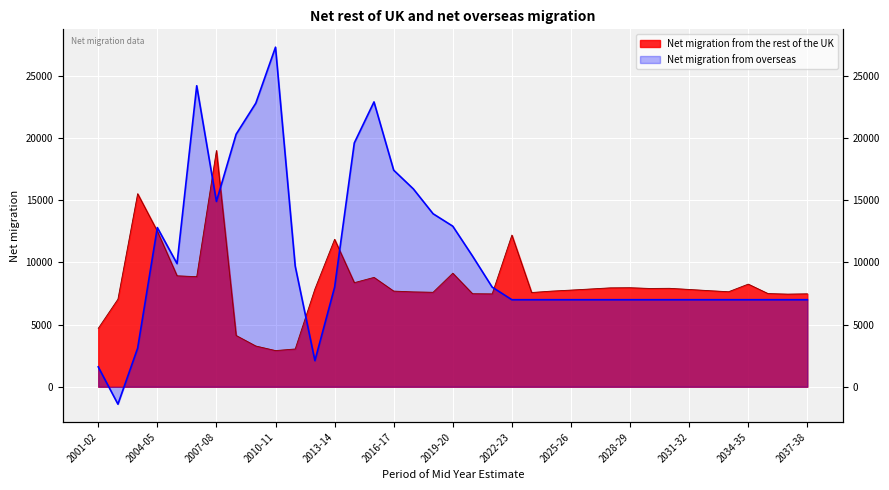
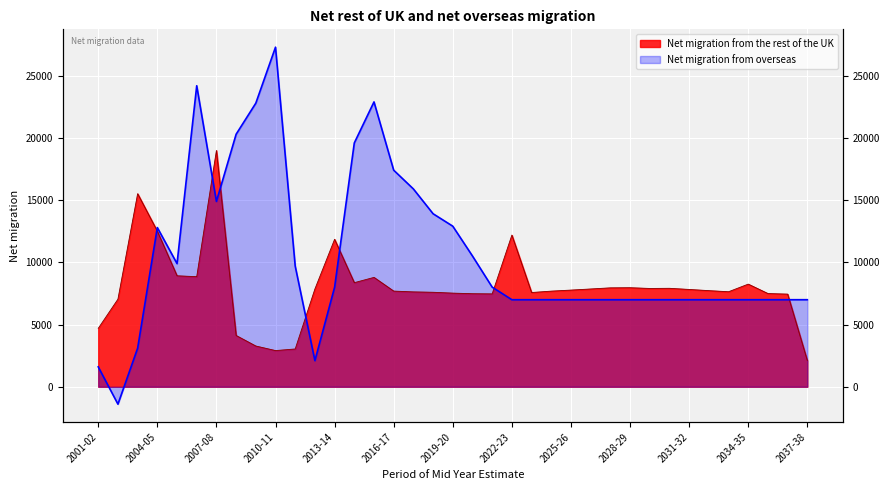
  {
    "Net migration from the rest of the UK": {
      "2001-02": 4700,
      "2004-05": 12500,
      "2007-08": 19000,
      "2010-11": 2900,
      "2013-14": 11900,
      "2016-17": 7700,
-     "2019-20": 9100,
+     "2019-20": 7500,
      "2022-23": 12200,
      "2025-26": 7800,
      "2028-29": 8000,
      "2031-32": 7800,
      "2034-35": 8300,
-     "2037-38": 7500
+     "2037-38": 2100
    }
  }
